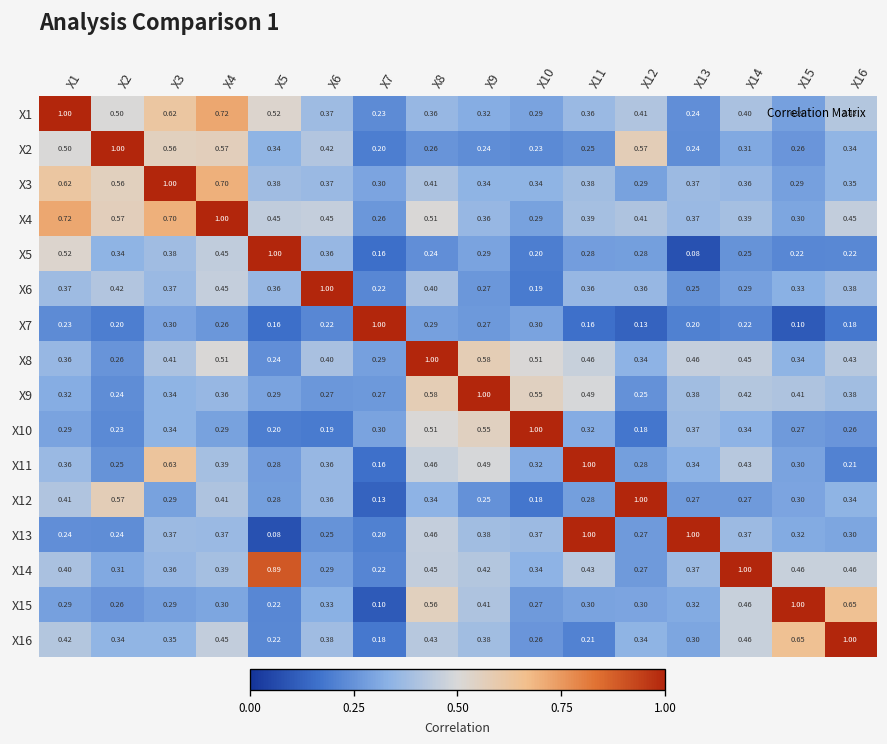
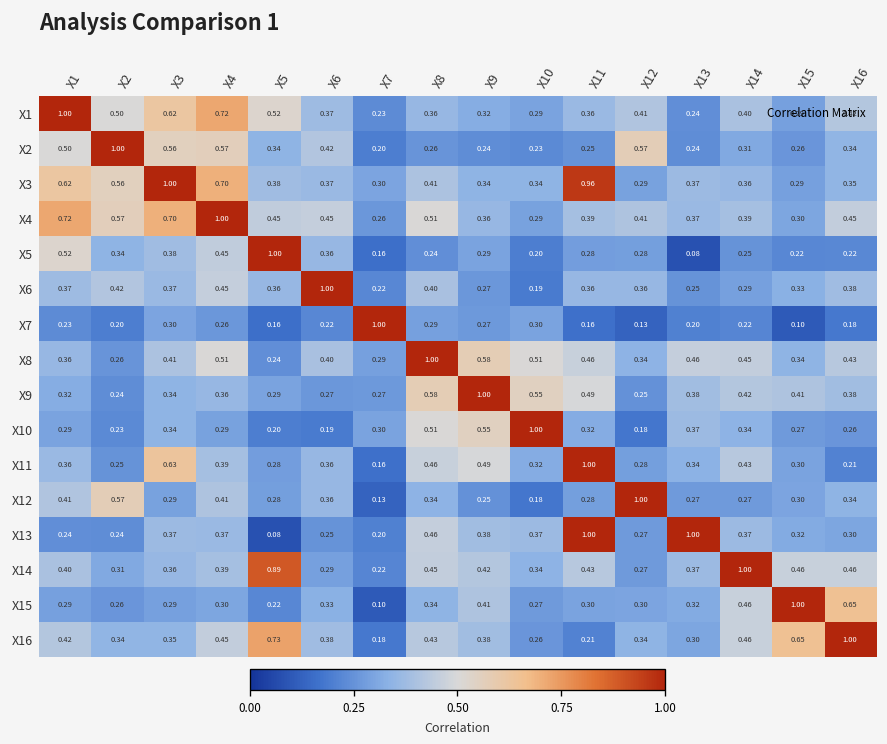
  {
    "X3": {
      "X1": 0.62,
      "X2": 0.56,
      "X3": 1.00,
      "X4": 0.70,
      "X5": 0.38,
      "X6": 0.37,
      "X7": 0.30,
      "X8": 0.41,
      "X9": 0.34,
      "X10": 0.34,
-     "X11": 0.38,
+     "X11": 0.96,
      "X12": 0.29,
      "X13": 0.37,
      "X14": 0.36,
      "X15": 0.29,
      "X16": 0.35
    },
    "X15": {
      "X1": 0.29,
      "X2": 0.26,
      "X3": 0.29,
      "X4": 0.30,
      "X5": 0.22,
      "X6": 0.33,
      "X7": 0.10,
-     "X8": 0.56,
+     "X8": 0.34,
      "X9": 0.41,
      "X10": 0.27,
      "X11": 0.30,
      "X12": 0.30,
      "X13": 0.32,
      "X14": 0.46,
      "X15": 1.00,
      "X16": 0.65
    },
    "X16": {
      "X1": 0.42,
      "X2": 0.34,
      "X3": 0.35,
      "X4": 0.45,
-     "X5": 0.22,
+     "X5": 0.73,
      "X6": 0.38,
      "X7": 0.18,
      "X8": 0.43,
      "X9": 0.38,
      "X10": 0.26,
      "X11": 0.21,
      "X12": 0.34,
      "X13": 0.30,
      "X14": 0.46,
      "X15": 0.65,
      "X16": 1.00
    }
  }
